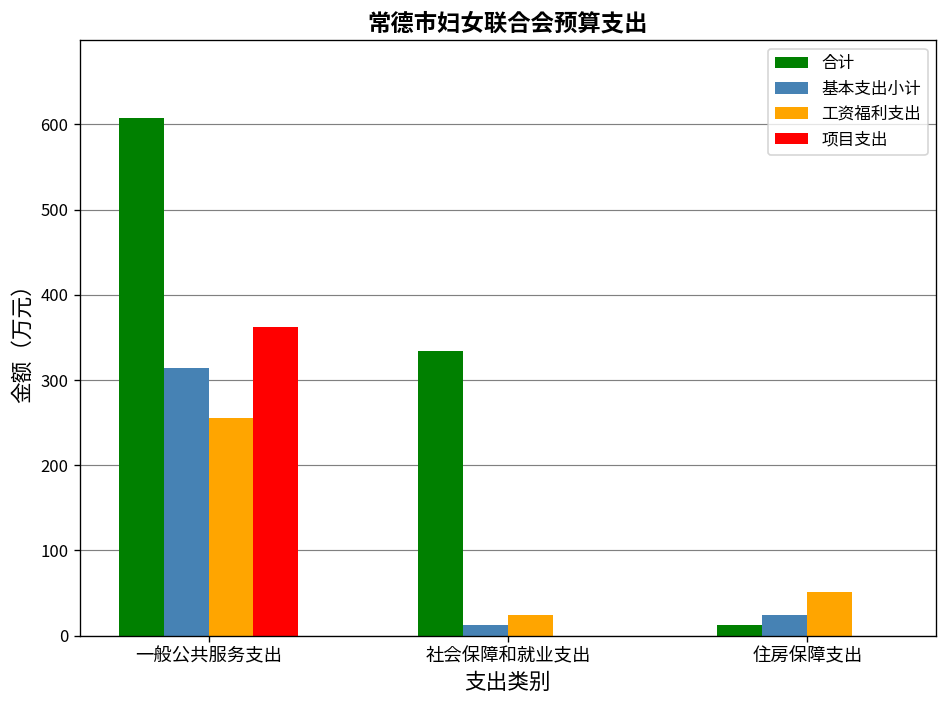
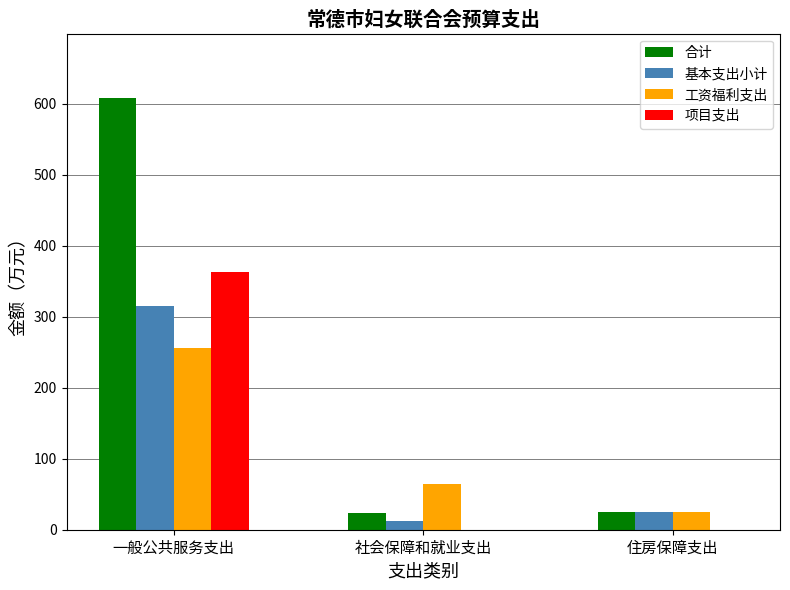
  {
    "合计": {
      "一般公共服务支出": 610,
-     "社会保障和就业支出": 330,
-     "住房保障支出": 10
+     "社会保障和就业支出": 20,
+     "住房保障支出": 20
    },
    "基本支出小计": {
      "一般公共服务支出": 310,
      "社会保障和就业支出": 10,
      "住房保障支出": 20
    },
    "工资福利支出": {
      "一般公共服务支出": 260,
-     "社会保障和就业支出": 20,
-     "住房保障支出": 50
+     "社会保障和就业支出": 60,
+     "住房保障支出": 20
    },
    "项目支出": {
      "一般公共服务支出": 360,
      "社会保障和就业支出": 0,
      "住房保障支出": 0
    }
  }
